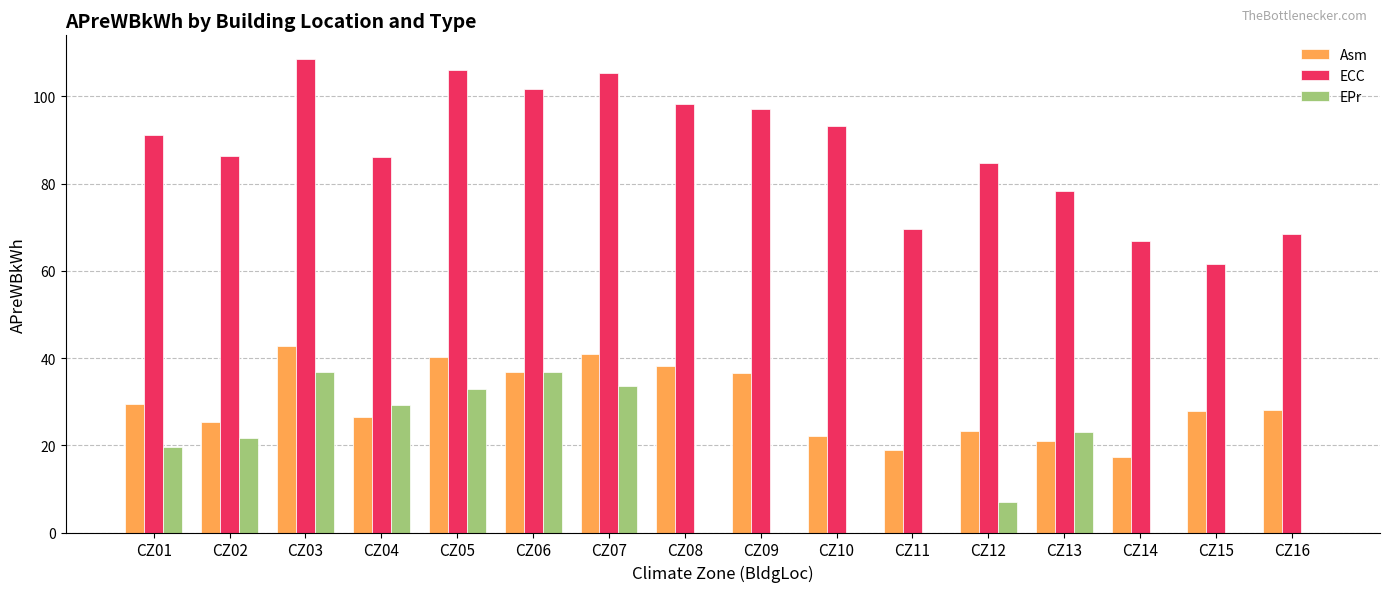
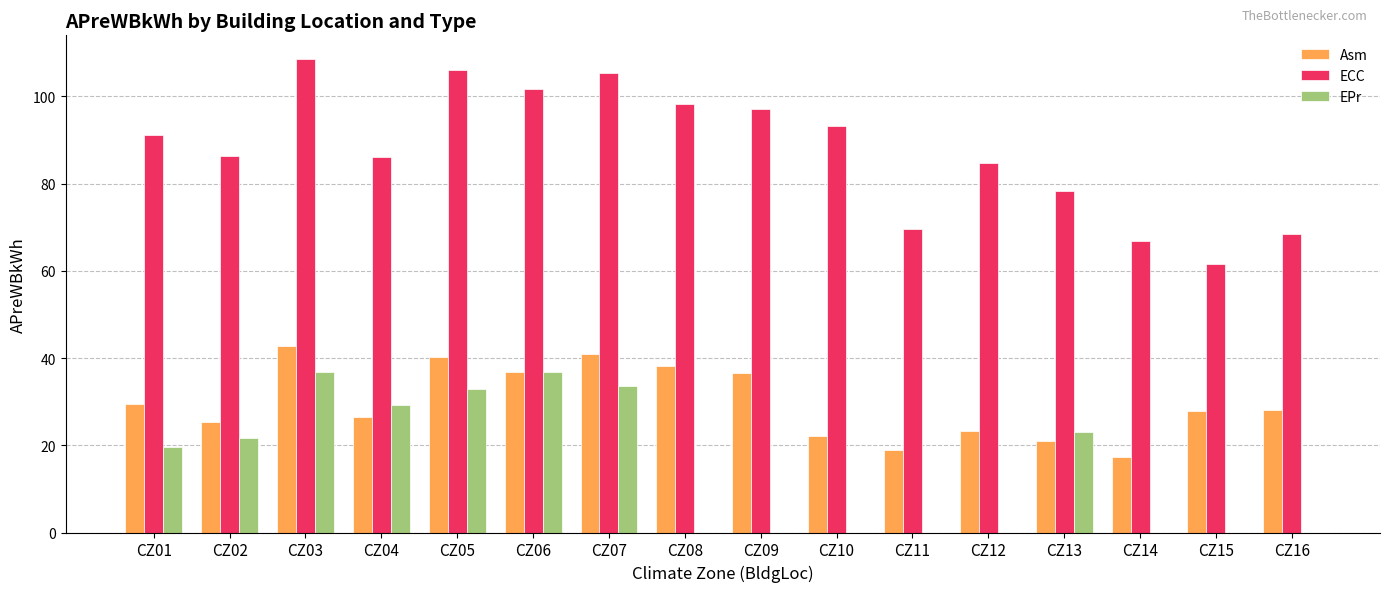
  {
    "Asm": {
      "CZ01": 29,
      "CZ02": 25,
      "CZ03": 43,
      "CZ04": 26,
      "CZ05": 40,
      "CZ06": 37,
      "CZ07": 41,
      "CZ08": 38,
      "CZ09": 37,
      "CZ10": 22,
      "CZ11": 19,
      "CZ12": 23,
      "CZ13": 21,
      "CZ14": 17,
      "CZ15": 28,
      "CZ16": 28
    },
    "ECC": {
      "CZ01": 91,
      "CZ02": 86,
      "CZ03": 109,
      "CZ04": 86,
      "CZ05": 106,
      "CZ06": 102,
      "CZ07": 105,
      "CZ08": 98,
      "CZ09": 97,
      "CZ10": 93,
      "CZ11": 70,
      "CZ12": 85,
      "CZ13": 78,
      "CZ14": 67,
      "CZ15": 62,
      "CZ16": 68
    },
    "EPr": {
      "CZ01": 20,
      "CZ02": 22,
      "CZ03": 37,
      "CZ04": 29,
      "CZ05": 33,
      "CZ06": 37,
      "CZ07": 34,
      "CZ08": 0,
      "CZ09": 0,
      "CZ10": 0,
      "CZ11": 0,
-     "CZ12": 7,
+     "CZ12": 0,
      "CZ13": 23,
      "CZ14": 0,
      "CZ15": 0,
      "CZ16": 0
    }
  }
